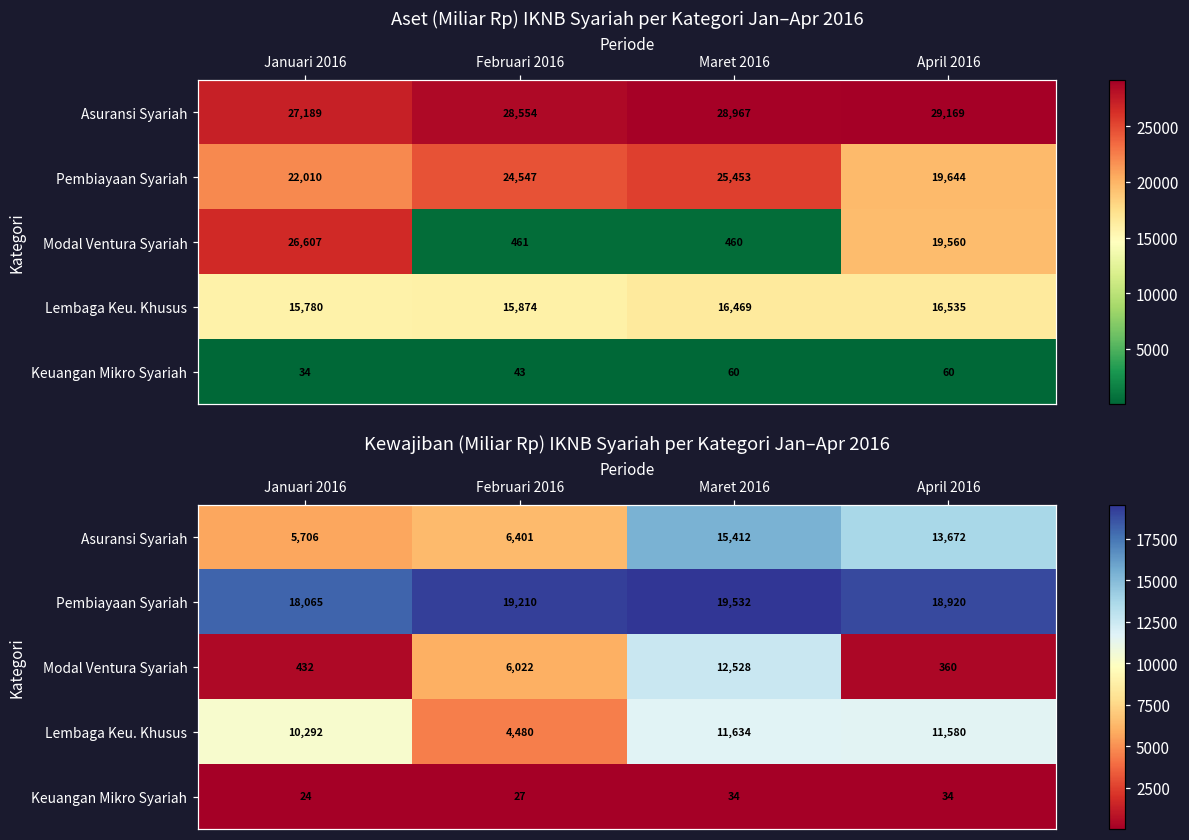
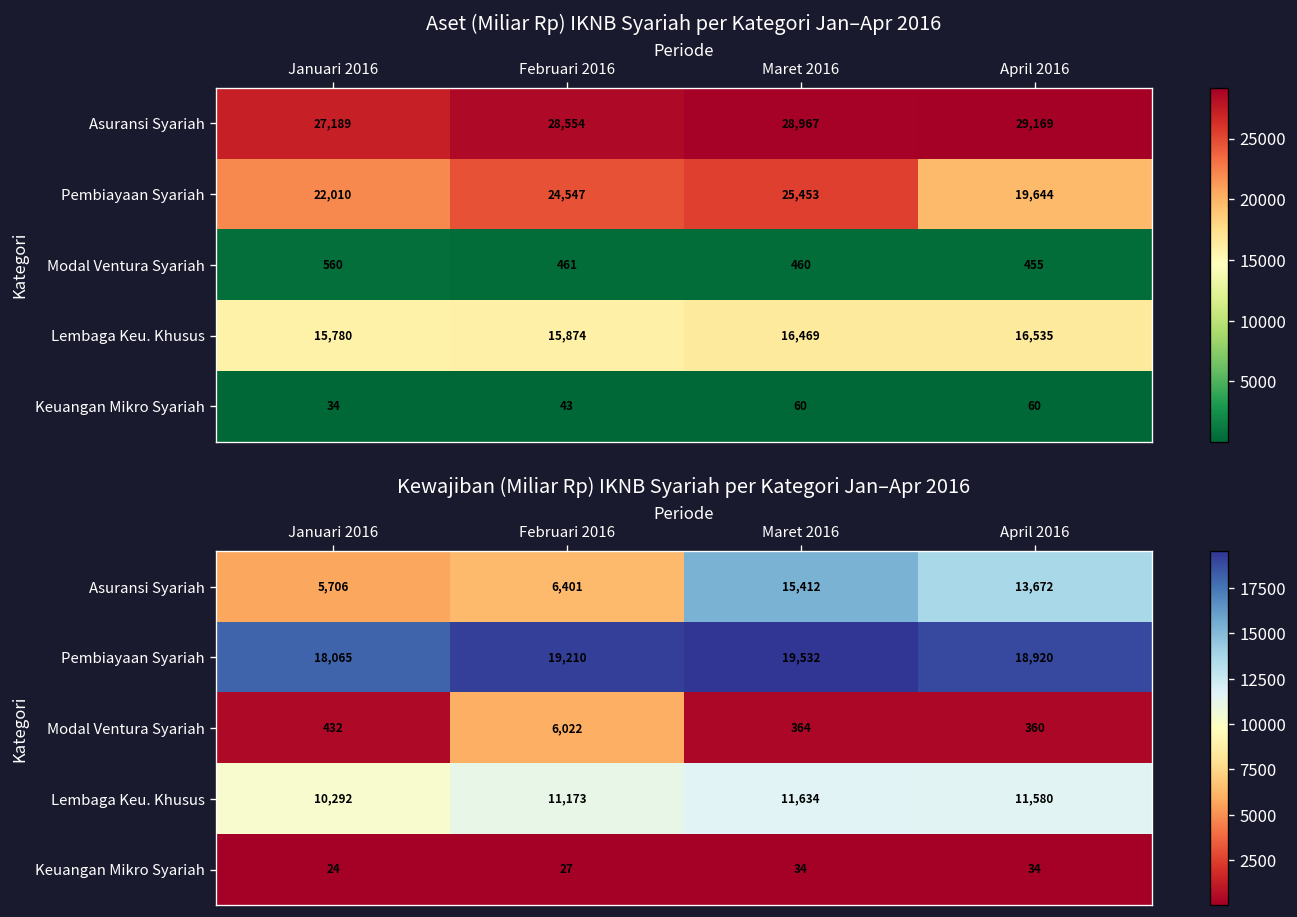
  {
    "Aset (Miliar Rp) IKNB Syariah per Kategori Jan–Apr 2016": {
      "Asuransi Syariah": {
        "Januari 2016": "27,189",
        "Februari 2016": "28,554",
        "Maret 2016": "28,967",
        "April 2016": "29,169"
      },
      "Pembiayaan Syariah": {
        "Januari 2016": "22,010",
        "Februari 2016": "24,547",
        "Maret 2016": "25,453",
        "April 2016": "19,644"
      },
      "Modal Ventura Syariah": {
-       "Januari 2016": "26,607",
+       "Januari 2016": "560",
        "Februari 2016": "461",
        "Maret 2016": "460",
-       "April 2016": "19,560"
+       "April 2016": "455"
      },
      "Lembaga Keu. Khusus": {
        "Januari 2016": "15,780",
        "Februari 2016": "15,874",
        "Maret 2016": "16,469",
        "April 2016": "16,535"
      },
      "Keuangan Mikro Syariah": {
        "Januari 2016": "34",
        "Februari 2016": "43",
        "Maret 2016": "60",
        "April 2016": "60"
      }
    },
    "Kewajiban (Miliar Rp) IKNB Syariah per Kategori Jan–Apr 2016": {
      "Asuransi Syariah": {
        "Januari 2016": "5,706",
        "Februari 2016": "6,401",
        "Maret 2016": "15,412",
        "April 2016": "13,672"
      },
      "Pembiayaan Syariah": {
        "Januari 2016": "18,065",
        "Februari 2016": "19,210",
        "Maret 2016": "19,532",
        "April 2016": "18,920"
      },
      "Modal Ventura Syariah": {
        "Januari 2016": "432",
        "Februari 2016": "6,022",
-       "Maret 2016": "12,528",
+       "Maret 2016": "364",
        "April 2016": "360"
      },
      "Lembaga Keu. Khusus": {
        "Januari 2016": "10,292",
-       "Februari 2016": "4,480",
+       "Februari 2016": "11,173",
        "Maret 2016": "11,634",
        "April 2016": "11,580"
      },
      "Keuangan Mikro Syariah": {
        "Januari 2016": "24",
        "Februari 2016": "27",
        "Maret 2016": "34",
        "April 2016": "34"
      }
    }
  }
